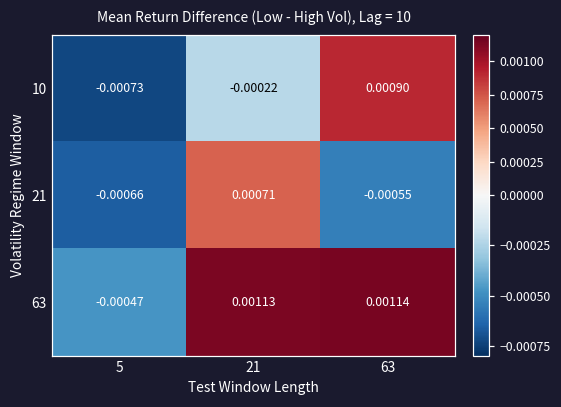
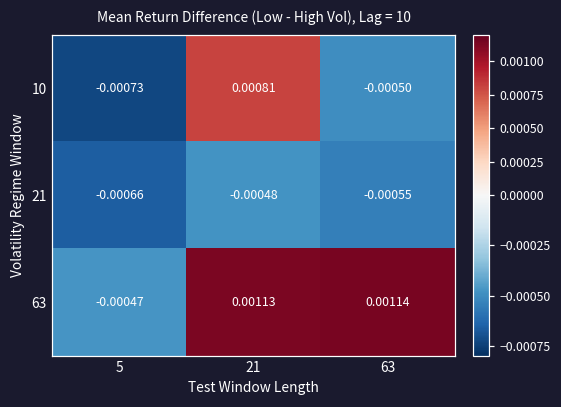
  {
    "10": {
      "5": -0.00073,
-     "21": -0.00022,
-     "63": 0.00090
+     "21": 0.00081,
+     "63": -0.00050
    },
    "21": {
      "5": -0.00066,
-     "21": 0.00071,
+     "21": -0.00048,
      "63": -0.00055
    },
    "63": {
      "5": -0.00047,
      "21": 0.00113,
      "63": 0.00114
    }
  }
